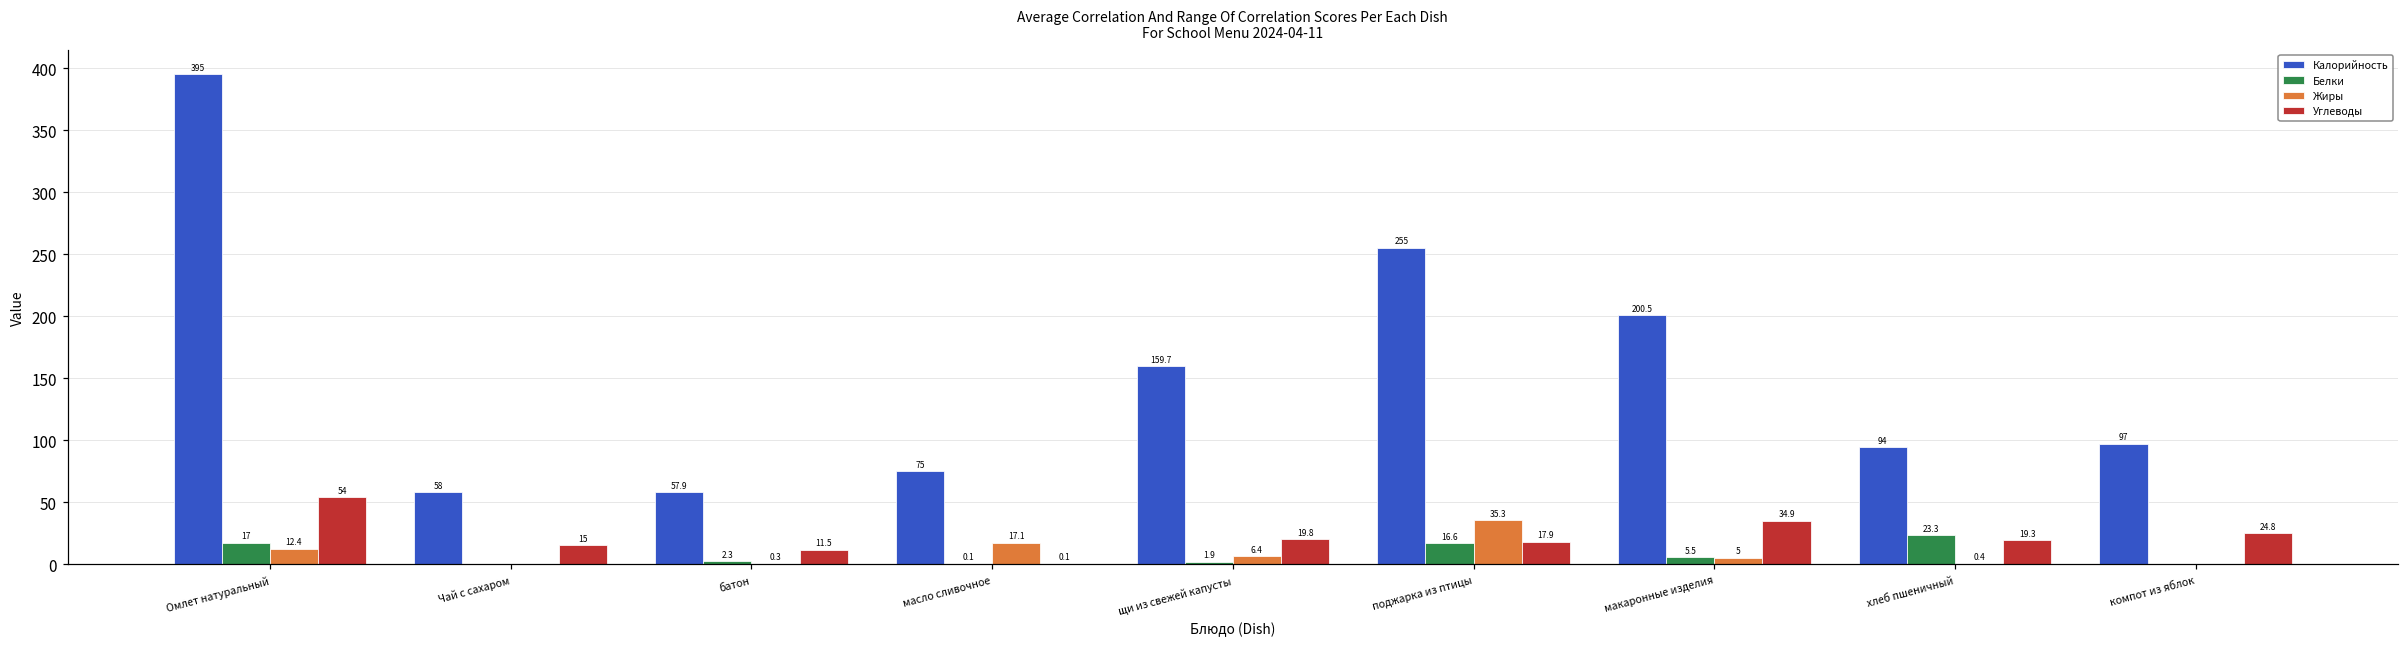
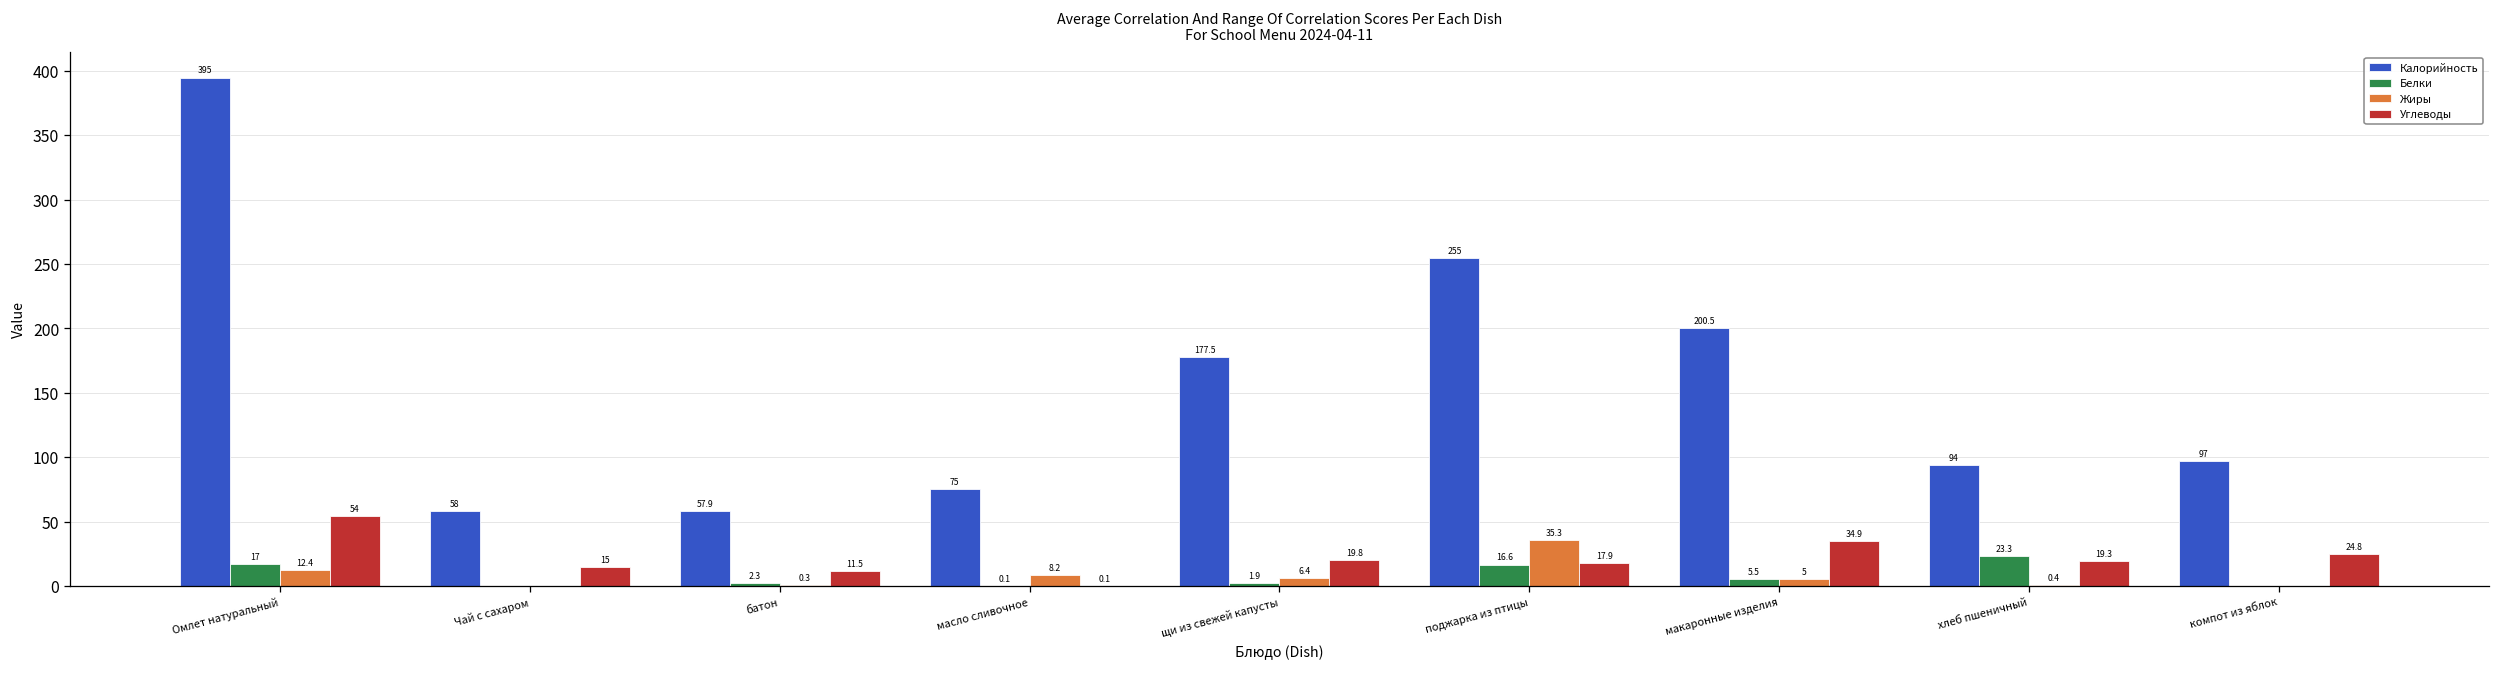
  {
    "Калорийность": {
      "Омлет натуральный": 395,
      "Чай с сахаром": 58,
      "батон": 57.9,
      "масло сливочное": 75,
-     "щи из свежей капусты": 159.7,
+     "щи из свежей капусты": 177.5,
      "поджарка из птицы": 255,
      "макаронные изделия": 200.5,
      "хлеб пшеничный": 94,
      "компот из яблок": 97
    },
    "Белки": {
      "Омлет натуральный": 17,
      "батон": 2.3,
      "масло сливочное": 0.1,
      "щи из свежей капусты": 1.9,
      "поджарка из птицы": 16.6,
      "макаронные изделия": 5.5,
      "хлеб пшеничный": 23.3
    },
    "Жиры": {
      "Омлет натуральный": 12.4,
      "батон": 0.3,
-     "масло сливочное": 17.1,
+     "масло сливочное": 8.2,
      "щи из свежей капусты": 6.4,
      "поджарка из птицы": 35.3,
      "макаронные изделия": 5,
      "хлеб пшеничный": 0.4
    },
    "Углеводы": {
      "Омлет натуральный": 54,
      "Чай с сахаром": 15,
      "батон": 11.5,
      "масло сливочное": 0.1,
      "щи из свежей капусты": 19.8,
      "поджарка из птицы": 17.9,
      "макаронные изделия": 34.9,
      "хлеб пшеничный": 19.3,
      "компот из яблок": 24.8
    }
  }
